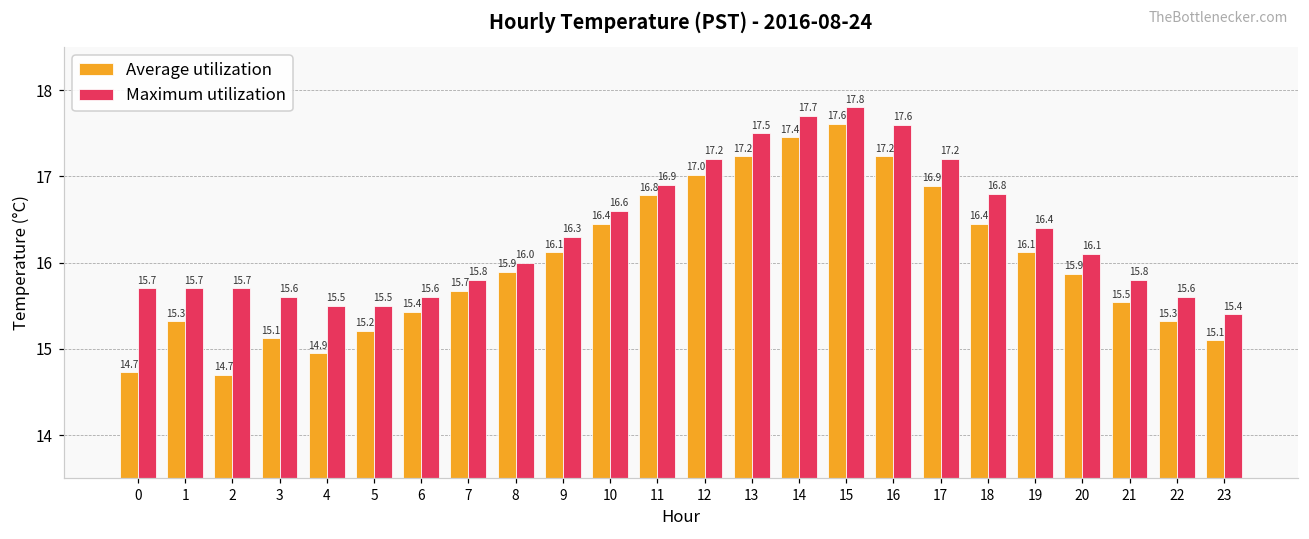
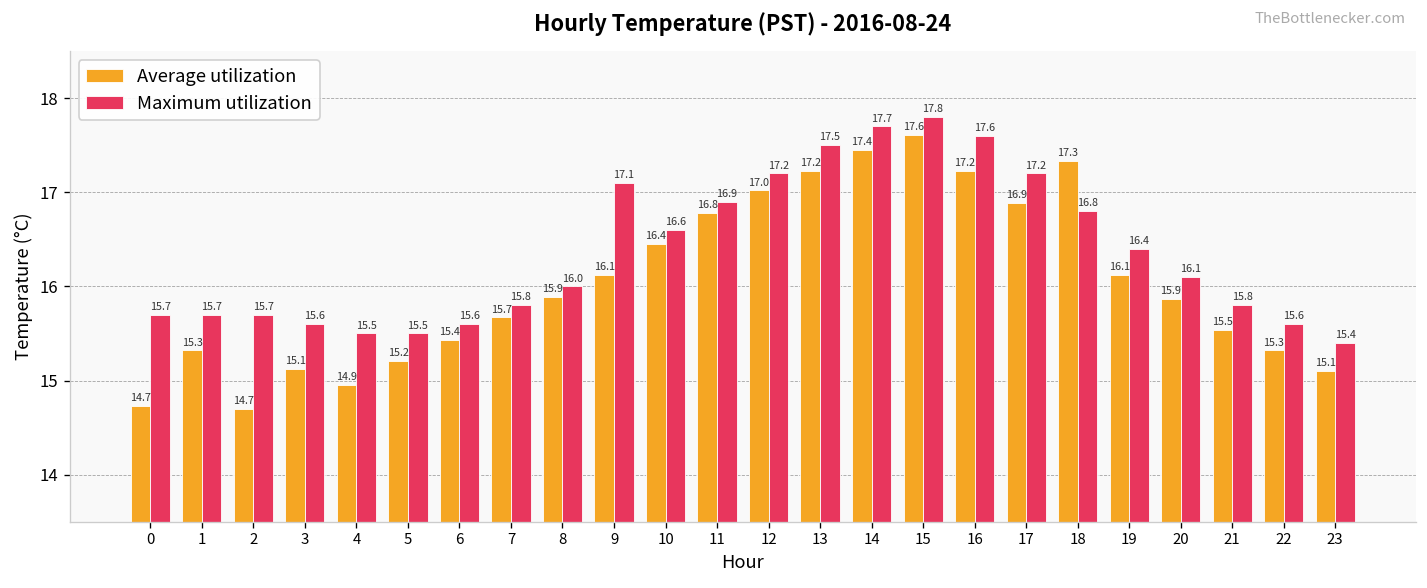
  {
    "Average utilization": {
      "0": 14.7,
      "1": 15.3,
      "2": 14.7,
      "3": 15.1,
      "4": 14.9,
      "5": 15.2,
      "6": 15.4,
      "7": 15.7,
      "8": 15.9,
      "9": 16.1,
      "10": 16.4,
      "11": 16.8,
      "12": 17.0,
      "13": 17.2,
      "14": 17.4,
      "15": 17.6,
      "16": 17.2,
      "17": 16.9,
-     "18": 16.4,
+     "18": 17.3,
      "19": 16.1,
      "20": 15.9,
      "21": 15.5,
      "22": 15.3,
      "23": 15.1
    },
    "Maximum utilization": {
      "0": 15.7,
      "1": 15.7,
      "2": 15.7,
      "3": 15.6,
      "4": 15.5,
      "5": 15.5,
      "6": 15.6,
      "7": 15.8,
      "8": 16.0,
-     "9": 16.3,
+     "9": 17.1,
      "10": 16.6,
      "11": 16.9,
      "12": 17.2,
      "13": 17.5,
      "14": 17.7,
      "15": 17.8,
      "16": 17.6,
      "17": 17.2,
      "18": 16.8,
      "19": 16.4,
      "20": 16.1,
      "21": 15.8,
      "22": 15.6,
      "23": 15.4
    }
  }
